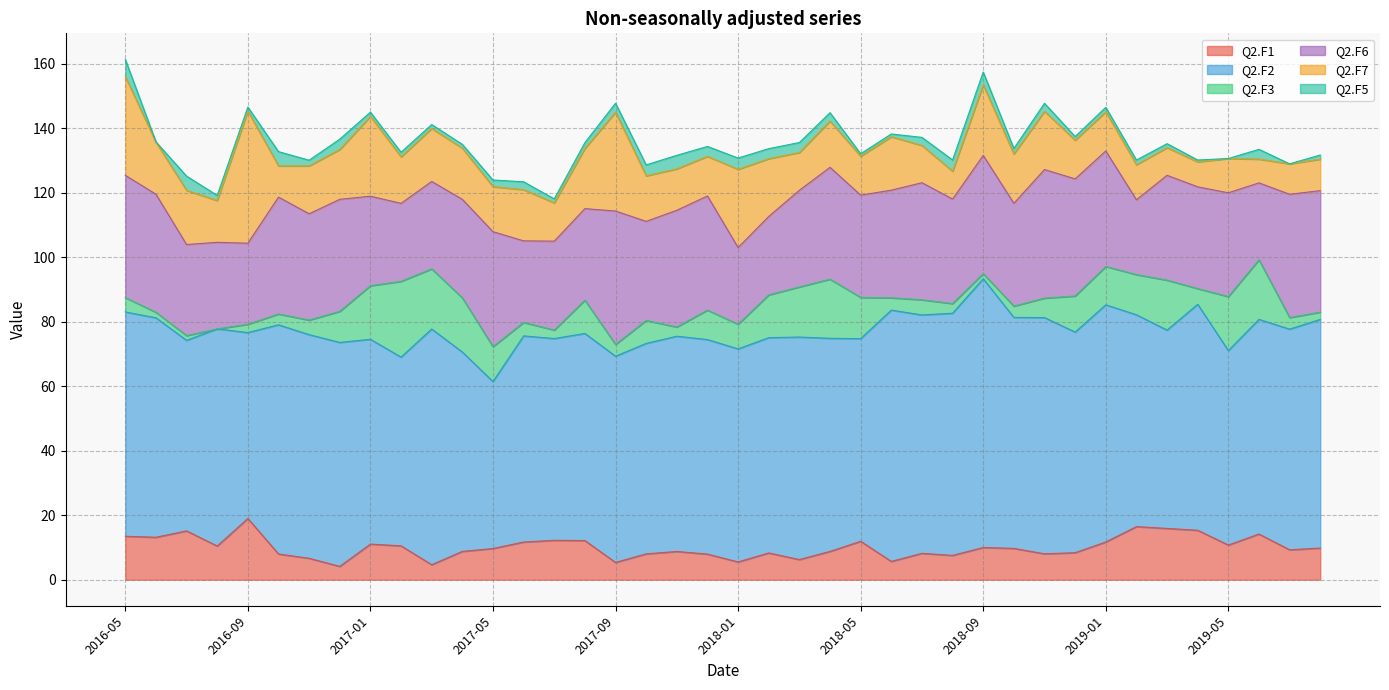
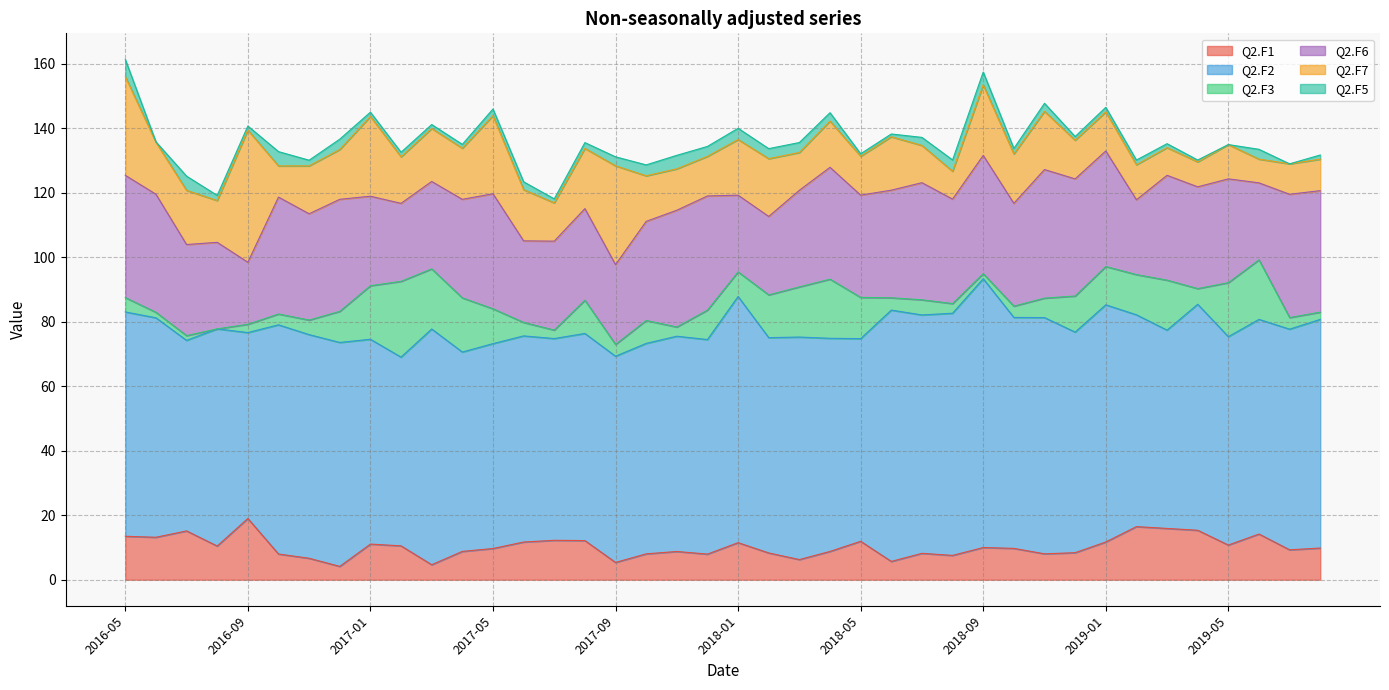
  {
    "Q2.F1": {
      "2016-05": 13,
      "2016-09": 19,
      "2017-01": 11,
      "2017-05": 10,
      "2017-09": 5,
-     "2018-01": 6,
+     "2018-01": 11,
      "2018-05": 12,
      "2018-09": 10,
      "2019-01": 12,
      "2019-05": 11
    },
    "Q2.F2": {
      "2016-05": 70,
      "2016-09": 58,
      "2017-01": 63,
-     "2017-05": 52,
+     "2017-05": 64,
      "2017-09": 64,
-     "2018-01": 66,
+     "2018-01": 76,
      "2018-05": 63,
      "2018-09": 83,
      "2019-01": 74,
-     "2019-05": 60
+     "2019-05": 65
    },
    "Q2.F6": {
      "2016-05": 38,
-     "2016-09": 25,
+     "2016-09": 19,
      "2017-01": 28,
      "2017-05": 36,
-     "2017-09": 41,
+     "2017-09": 25,
      "2018-01": 24,
      "2018-05": 32,
      "2018-09": 37,
      "2019-01": 36,
      "2019-05": 32
    },
    "Q2.F7": {
      "2016-05": 31,
      "2016-09": 41,
      "2017-01": 25,
-     "2017-05": 14,
+     "2017-05": 24,
      "2017-09": 31,
-     "2018-01": 24,
+     "2018-01": 17,
      "2018-09": 22,
      "2019-01": 12
    }
  }
